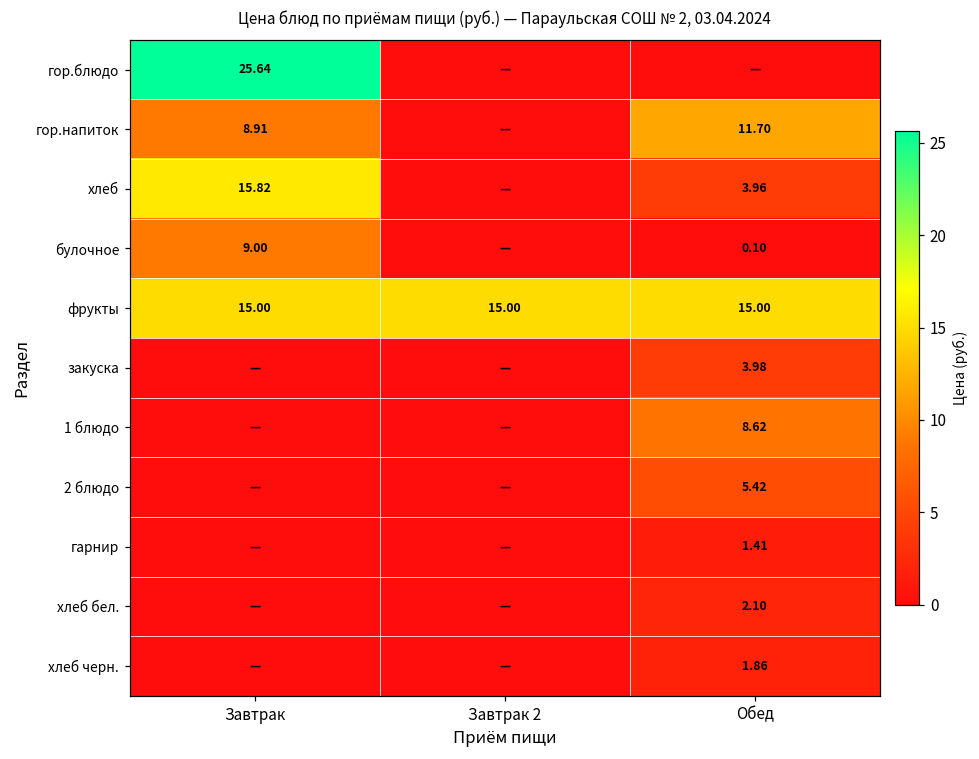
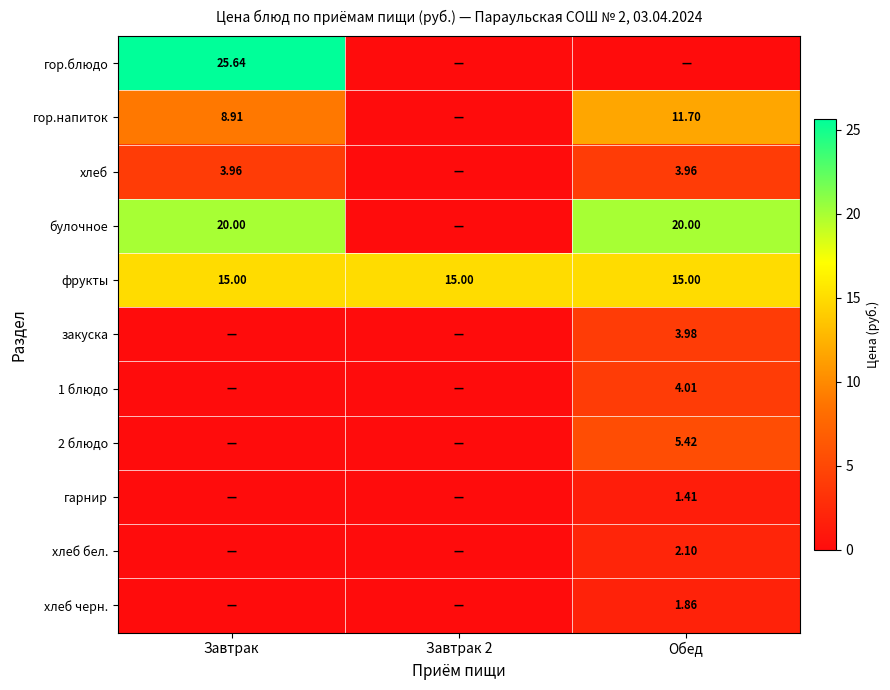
  {
    "гор.блюдо": {
      "Завтрак": 25.64
    },
    "гор.напиток": {
      "Завтрак": 8.91,
      "Обед": 11.70
    },
    "хлеб": {
-     "Завтрак": 15.82,
+     "Завтрак": 3.96,
      "Обед": 3.96
    },
    "булочное": {
-     "Завтрак": 9.00,
-     "Обед": 0.10
+     "Завтрак": 20.00,
+     "Обед": 20.00
    },
    "фрукты": {
      "Завтрак": 15.00,
      "Завтрак 2": 15.00,
      "Обед": 15.00
    },
    "закуска": {
      "Обед": 3.98
    },
    "1 блюдо": {
-     "Обед": 8.62
+     "Обед": 4.01
    },
    "2 блюдо": {
      "Обед": 5.42
    },
    "гарнир": {
      "Обед": 1.41
    },
    "хлеб бел.": {
      "Обед": 2.10
    },
    "хлеб черн.": {
      "Обед": 1.86
    }
  }
